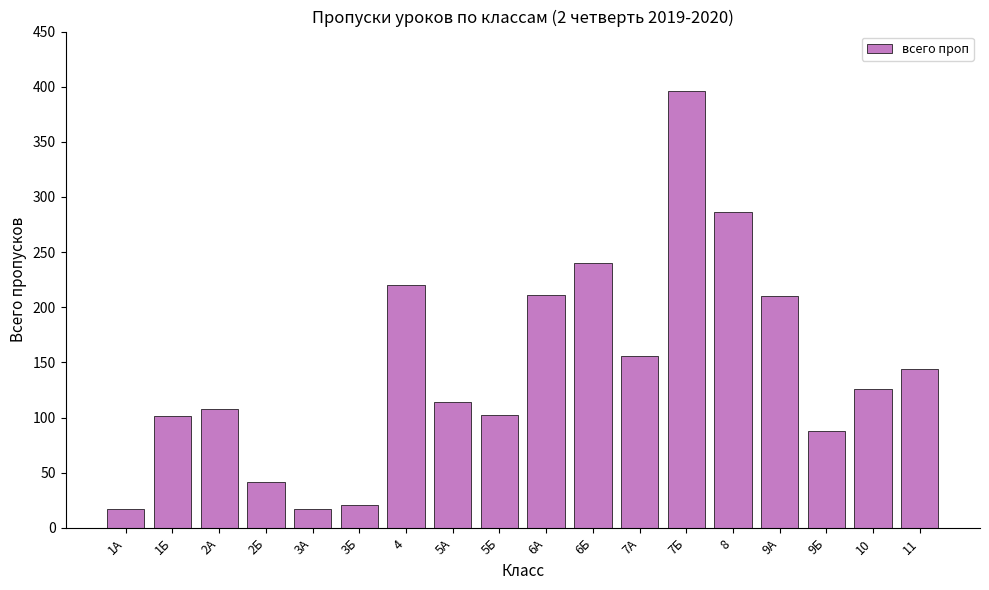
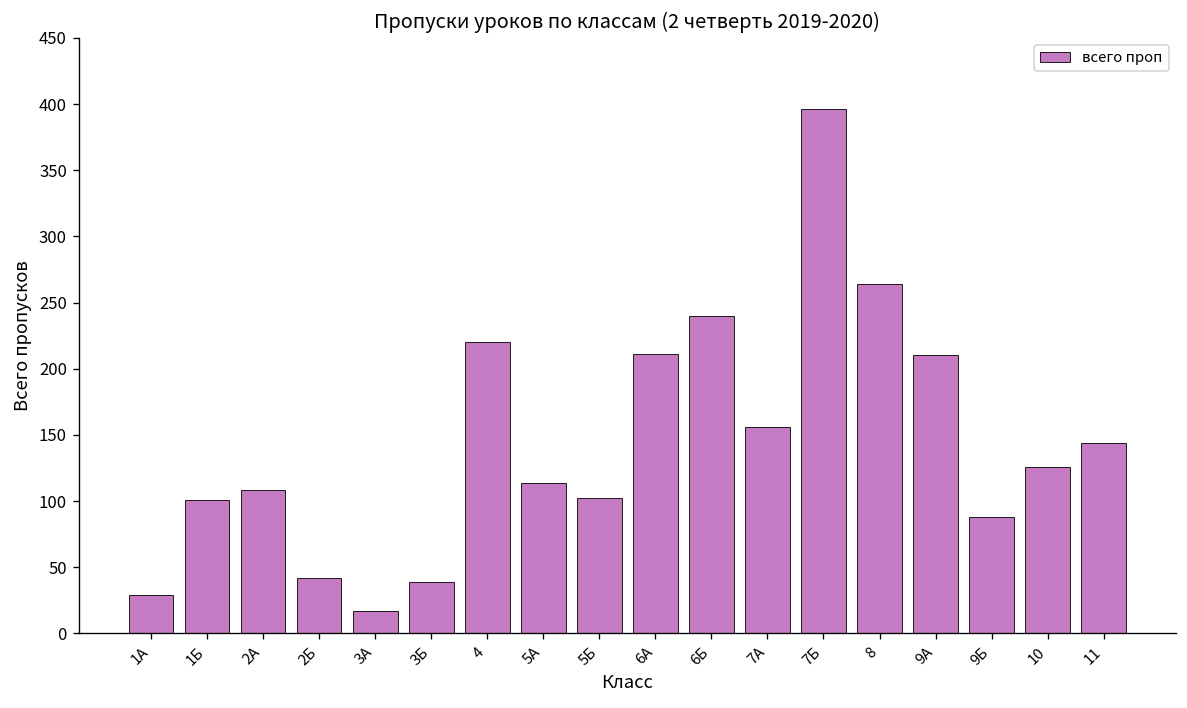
  {
-   "1А": 17,
+   "1А": 29,
    "1Б": 101,
    "2А": 108,
    "2Б": 42,
    "3А": 17,
-   "3Б": 21,
+   "3Б": 39,
    "4": 220,
    "5А": 114,
    "5Б": 102,
    "6А": 211,
    "6Б": 240,
    "7А": 156,
    "7Б": 396,
-   "8": 286,
+   "8": 264,
    "9А": 210,
    "9Б": 88,
    "10": 126,
    "11": 144
  }
